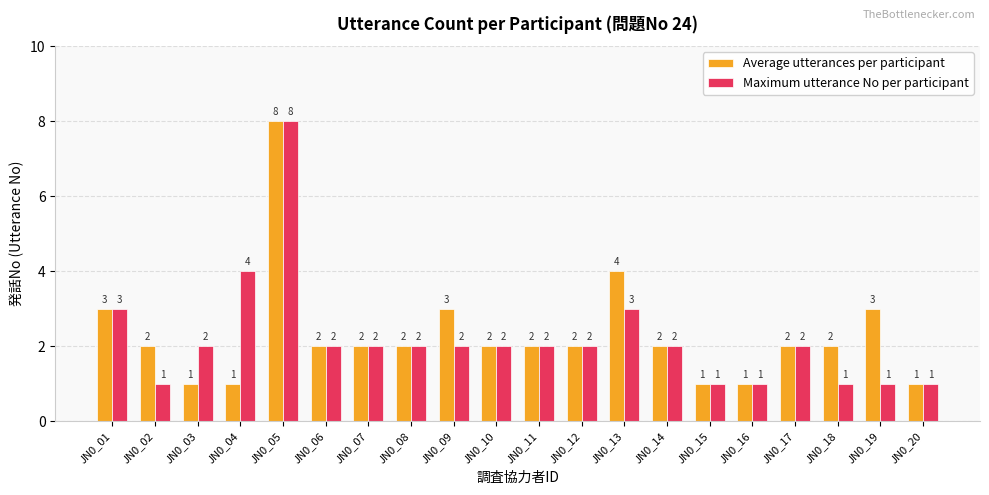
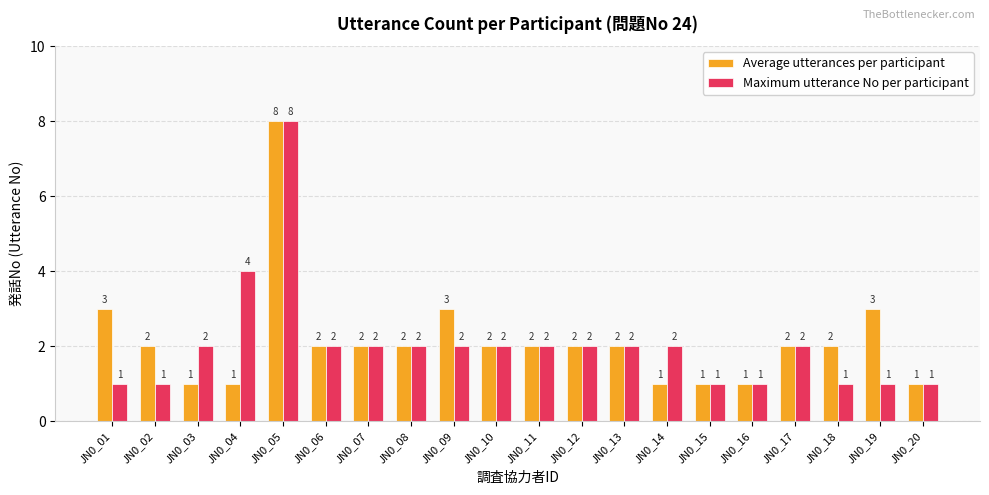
  {
    "Average utterances per participant": {
      "JN0_01": 3,
      "JN0_02": 2,
      "JN0_03": 1,
      "JN0_04": 1,
      "JN0_05": 8,
      "JN0_06": 2,
      "JN0_07": 2,
      "JN0_08": 2,
      "JN0_09": 3,
      "JN0_10": 2,
      "JN0_11": 2,
      "JN0_12": 2,
-     "JN0_13": 4,
-     "JN0_14": 2,
+     "JN0_13": 2,
+     "JN0_14": 1,
      "JN0_15": 1,
      "JN0_16": 1,
      "JN0_17": 2,
      "JN0_18": 2,
      "JN0_19": 3,
      "JN0_20": 1
    },
    "Maximum utterance No per participant": {
-     "JN0_01": 3,
+     "JN0_01": 1,
      "JN0_02": 1,
      "JN0_03": 2,
      "JN0_04": 4,
      "JN0_05": 8,
      "JN0_06": 2,
      "JN0_07": 2,
      "JN0_08": 2,
      "JN0_09": 2,
      "JN0_10": 2,
      "JN0_11": 2,
      "JN0_12": 2,
-     "JN0_13": 3,
+     "JN0_13": 2,
      "JN0_14": 2,
      "JN0_15": 1,
      "JN0_16": 1,
      "JN0_17": 2,
      "JN0_18": 1,
      "JN0_19": 1,
      "JN0_20": 1
    }
  }
